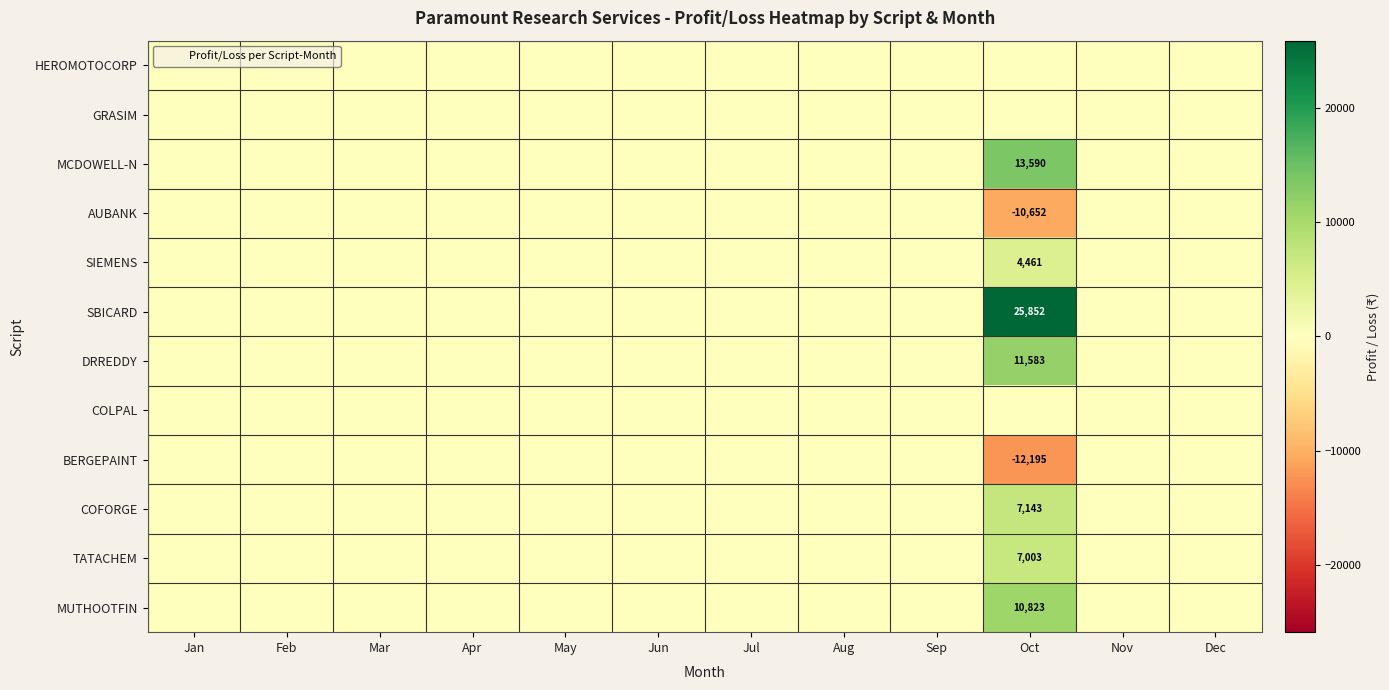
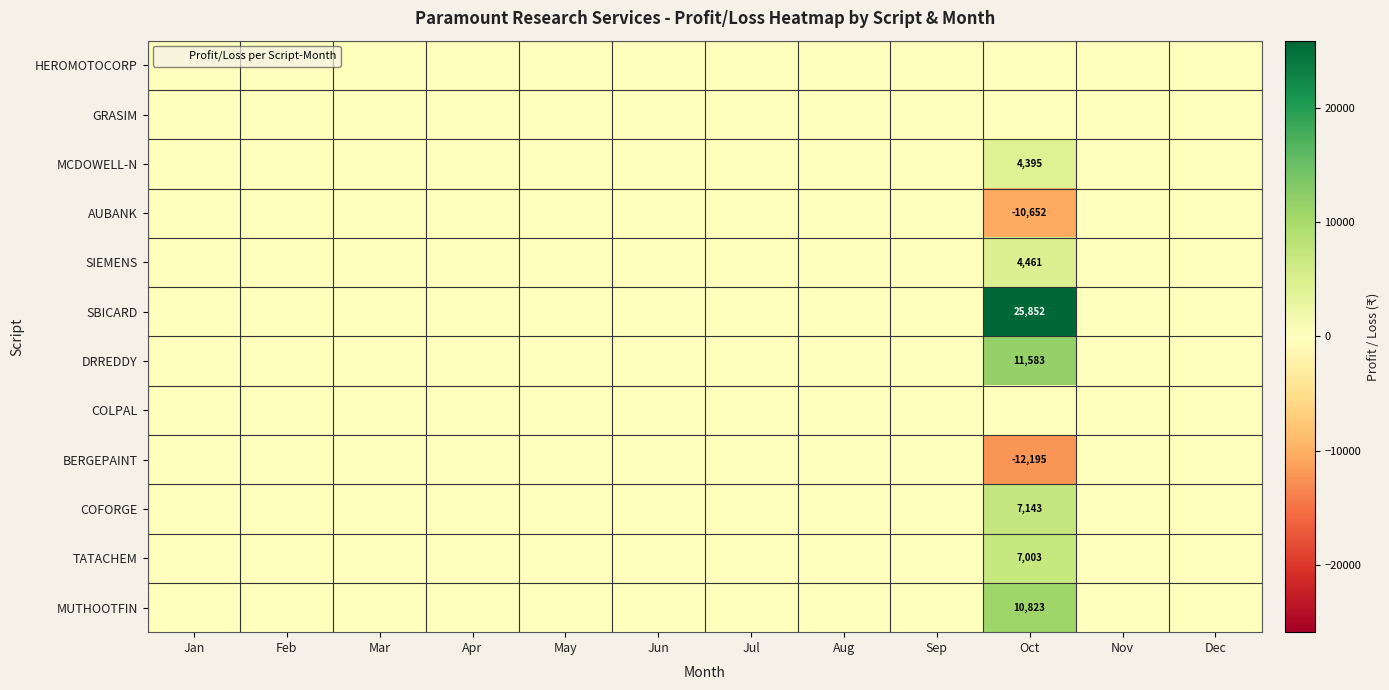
  {
    "MCDOWELL-N": {
-     "Oct": "13,590"
+     "Oct": "4,395"
    },
    "AUBANK": {
      "Oct": "-10,652"
    },
    "SIEMENS": {
      "Oct": "4,461"
    },
    "SBICARD": {
      "Oct": "25,852"
    },
    "DRREDDY": {
      "Oct": "11,583"
    },
    "BERGEPAINT": {
      "Oct": "-12,195"
    },
    "COFORGE": {
      "Oct": "7,143"
    },
    "TATACHEM": {
      "Oct": "7,003"
    },
    "MUTHOOTFIN": {
      "Oct": "10,823"
    }
  }
